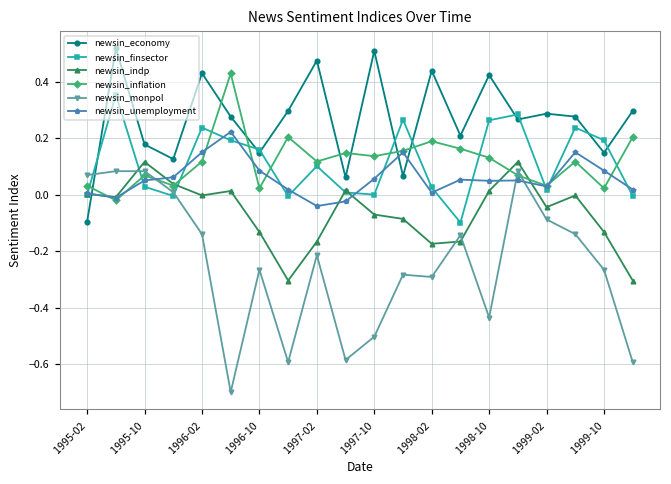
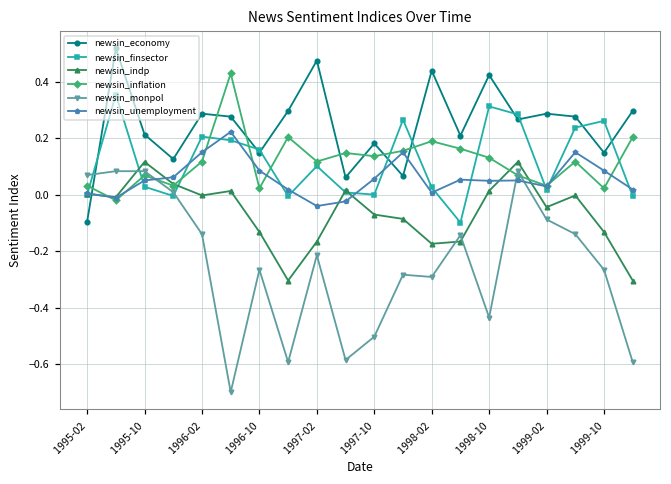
  {
    "newsin_economy": {
      "1995-02": -0.10,
-     "1995-10": 0.18,
-     "1996-02": 0.43,
+     "1995-10": 0.21,
+     "1996-02": 0.29,
      "1996-10": 0.15,
      "1997-02": 0.48,
-     "1997-10": 0.51,
+     "1997-10": 0.18,
      "1998-02": 0.44,
      "1998-10": 0.42,
      "1999-02": 0.29,
      "1999-10": 0.15
    },
    "newsin_finsector": {
      "1995-10": 0.03,
-     "1996-02": 0.24,
+     "1996-02": 0.21,
      "1996-10": 0.16,
      "1997-02": 0.10,
      "1997-10": 0.00,
      "1998-02": 0.03,
-     "1998-10": 0.26,
+     "1998-10": 0.31,
      "1999-02": 0.02,
-     "1999-10": 0.19
+     "1999-10": 0.26
    }
  }
